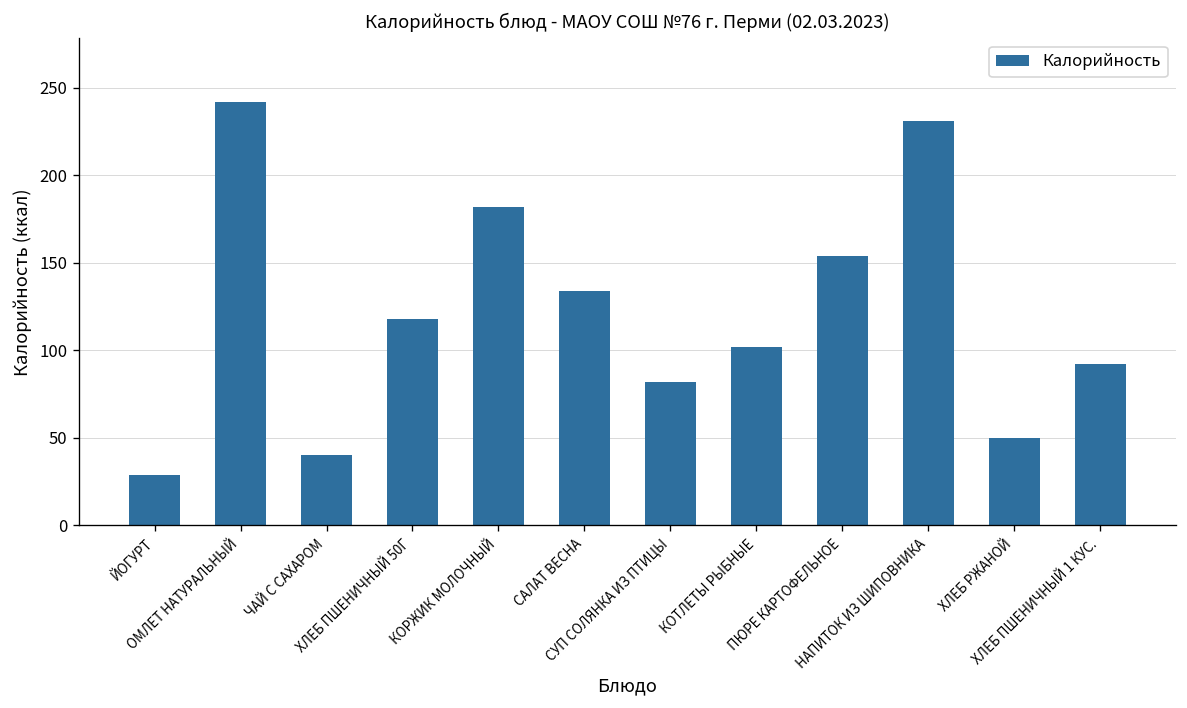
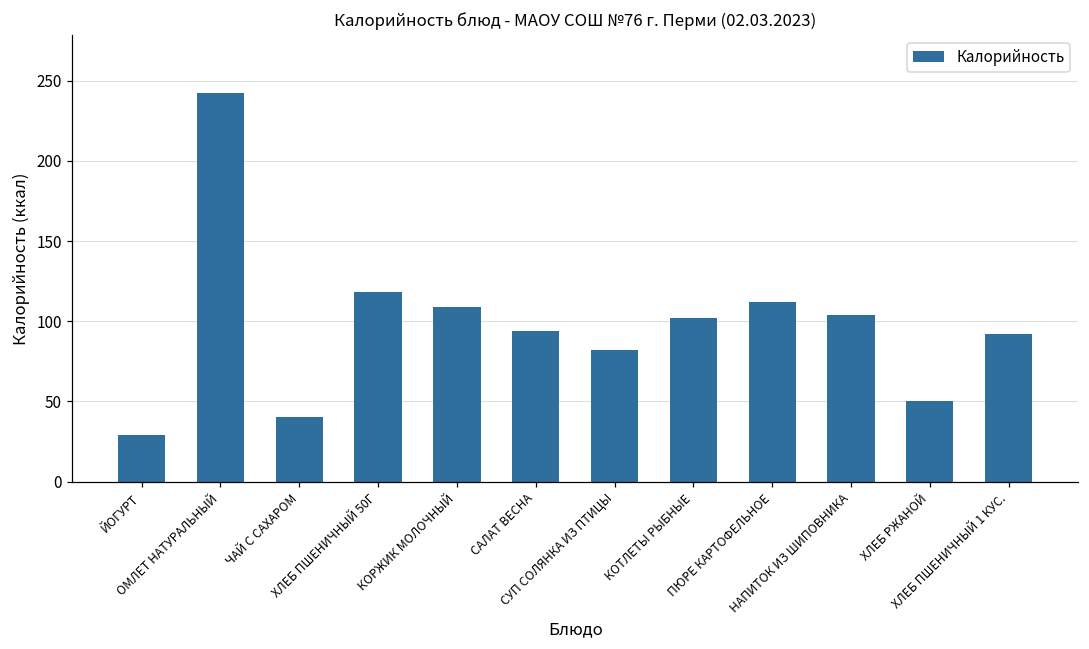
  {
    "ЙОГУРТ": 29,
    "ОМЛЕТ НАТУРАЛЬНЫЙ": 242,
    "ЧАЙ С САХАРОМ": 40,
    "ХЛЕБ ПШЕНИЧНЫЙ 50Г": 118,
-   "КОРЖИК МОЛОЧНЫЙ": 182,
-   "САЛАТ ВЕСНА": 134,
+   "КОРЖИК МОЛОЧНЫЙ": 109,
+   "САЛАТ ВЕСНА": 94,
    "СУП СОЛЯНКА ИЗ ПТИЦЫ": 82,
    "КОТЛЕТЫ РЫБНЫЕ": 102,
-   "ПЮРЕ КАРТОФЕЛЬНОЕ": 154,
-   "НАПИТОК ИЗ ШИПОВНИКА": 231,
+   "ПЮРЕ КАРТОФЕЛЬНОЕ": 112,
+   "НАПИТОК ИЗ ШИПОВНИКА": 104,
    "ХЛЕБ РЖАНОЙ": 50,
    "ХЛЕБ ПШЕНИЧНЫЙ 1 КУС.": 92
  }
